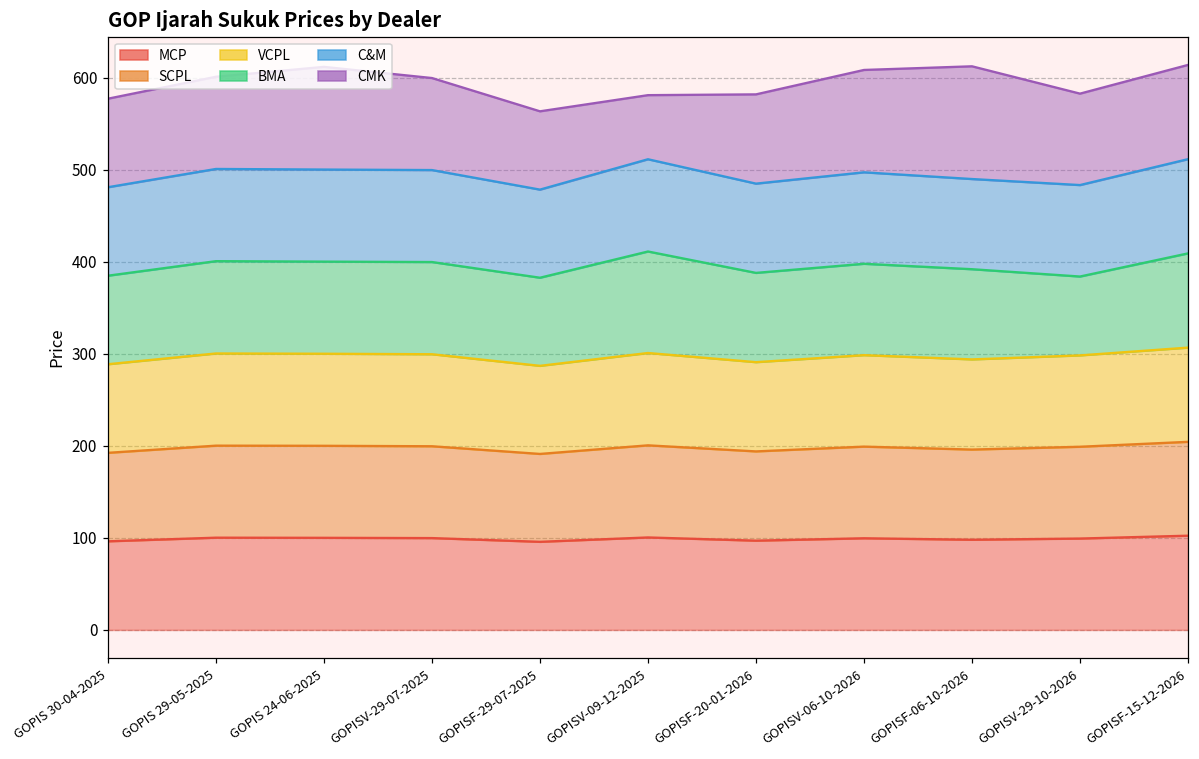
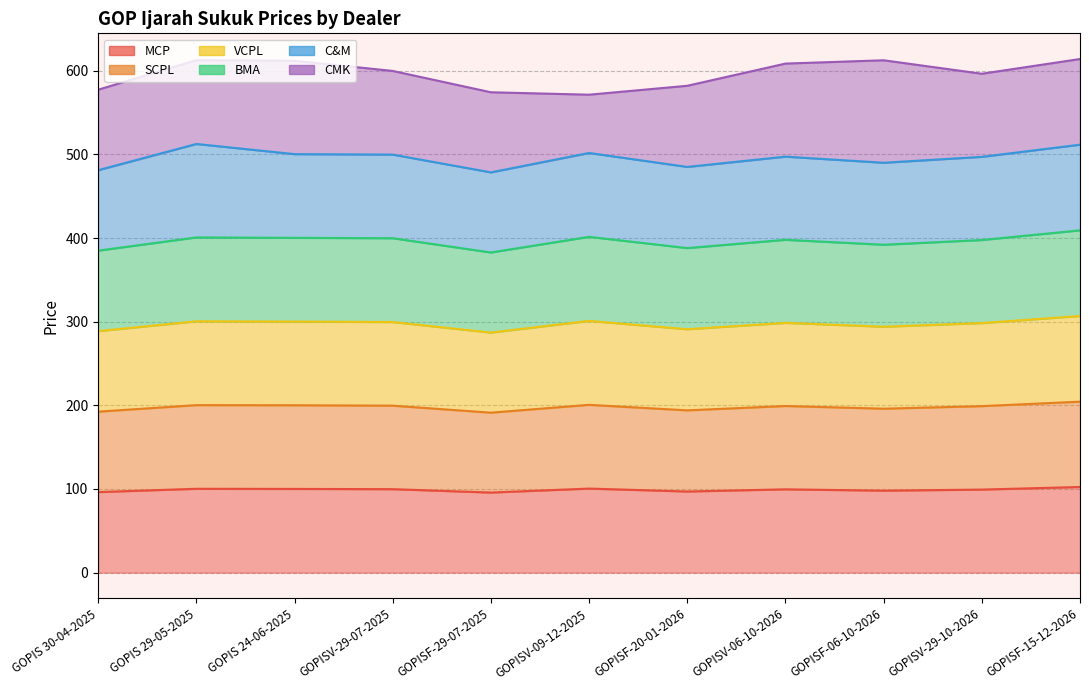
  {
    "BMA": {
      "GOPIS 30-04-2025": 100,
      "GOPIS 29-05-2025": 100,
      "GOPIS 24-06-2025": 100,
      "GOPISV-29-07-2025": 100,
      "GOPISF-29-07-2025": 100,
-     "GOPISV-09-12-2025": 110,
+     "GOPISV-09-12-2025": 100,
      "GOPISF-20-01-2026": 100,
      "GOPISV-06-10-2026": 100,
      "GOPISF-06-10-2026": 100,
-     "GOPISV-29-10-2026": 90,
+     "GOPISV-29-10-2026": 100,
      "GOPISF-15-12-2026": 100
    },
    "C&M": {
      "GOPIS 30-04-2025": 100,
-     "GOPIS 29-05-2025": 100,
+     "GOPIS 29-05-2025": 110,
      "GOPIS 24-06-2025": 100,
      "GOPISV-29-07-2025": 100,
      "GOPISF-29-07-2025": 100,
      "GOPISV-09-12-2025": 100,
      "GOPISF-20-01-2026": 100,
      "GOPISV-06-10-2026": 100,
      "GOPISF-06-10-2026": 100,
      "GOPISV-29-10-2026": 100,
      "GOPISF-15-12-2026": 100
    },
    "CMK": {
      "GOPIS 30-04-2025": 100,
      "GOPISV-29-07-2025": 100,
-     "GOPISF-29-07-2025": 90,
+     "GOPISF-29-07-2025": 100,
      "GOPISV-09-12-2025": 70,
      "GOPISF-20-01-2026": 100,
      "GOPISV-06-10-2026": 110,
      "GOPISF-06-10-2026": 120,
      "GOPISV-29-10-2026": 100,
      "GOPISF-15-12-2026": 100
    }
  }
